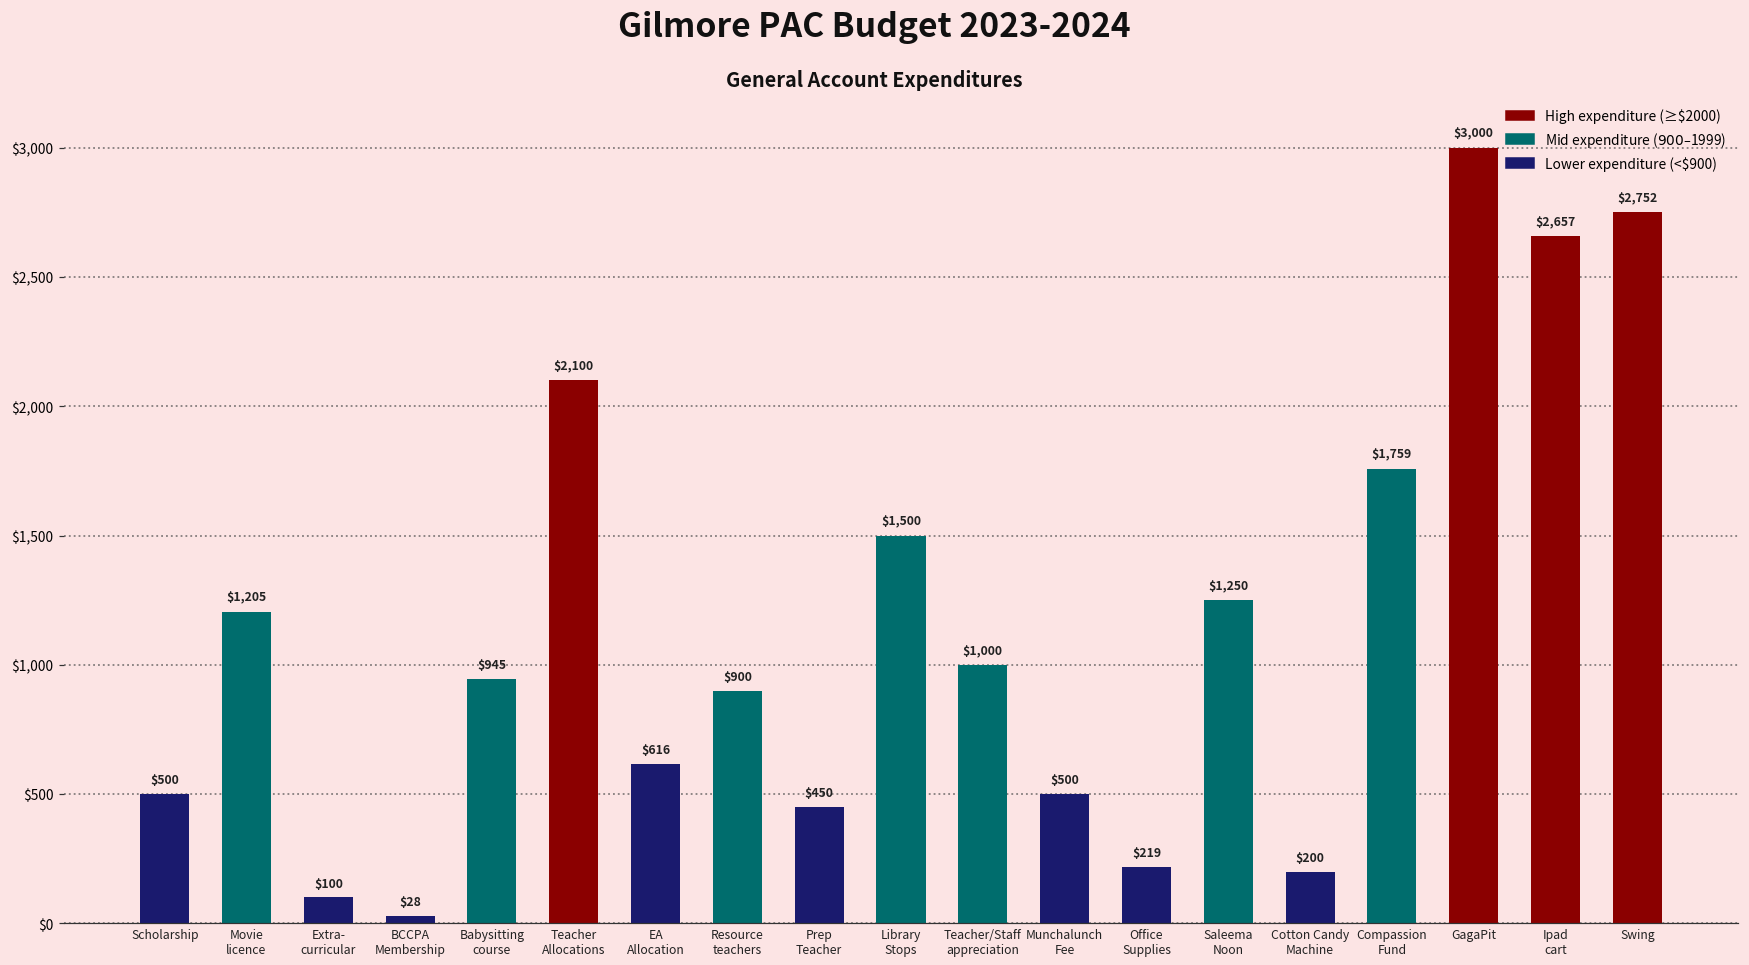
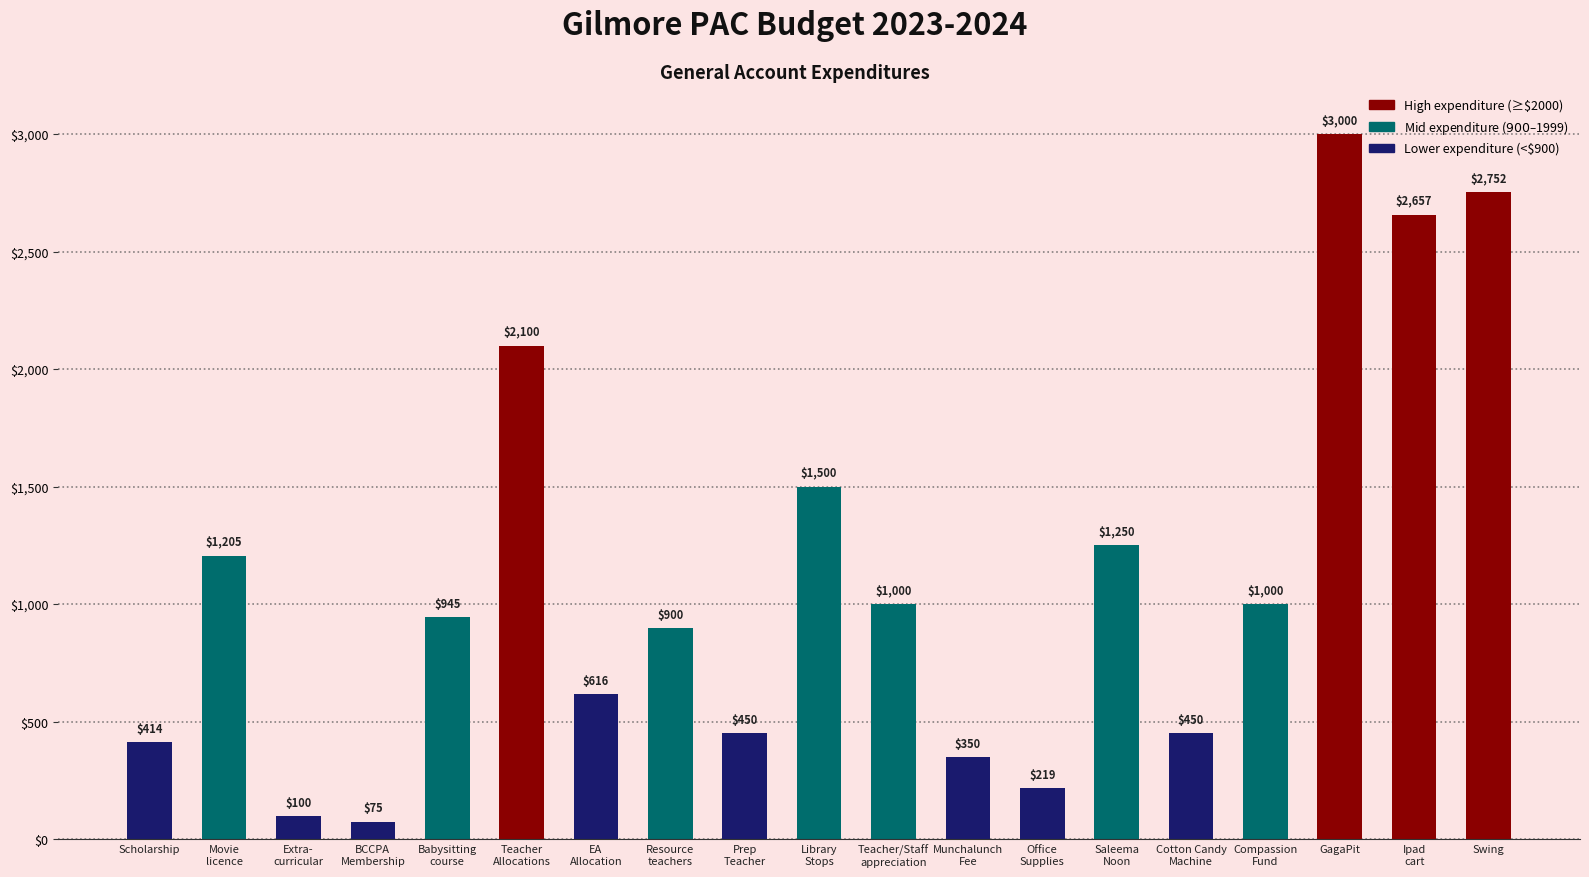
  {
-   "Scholarship": "$500",
+   "Scholarship": "$414",
    "Movie licence": "$1,205",
    "Extra- curricular": "$100",
-   "BCCPA Membership": "$28",
+   "BCCPA Membership": "$75",
    "Babysitting course": "$945",
    "Teacher Allocations": "$2,100",
    "EA Allocation": "$616",
    "Resource teachers": "$900",
    "Prep Teacher": "$450",
    "Library Stops": "$1,500",
    "Teacher/Staff appreciation": "$1,000",
-   "Munchalunch Fee": "$500",
+   "Munchalunch Fee": "$350",
    "Office Supplies": "$219",
    "Saleema Noon": "$1,250",
-   "Cotton Candy Machine": "$200",
-   "Compassion Fund": "$1,759",
+   "Cotton Candy Machine": "$450",
+   "Compassion Fund": "$1,000",
    "GagaPit": "$3,000",
    "Ipad cart": "$2,657",
    "Swing": "$2,752"
  }
